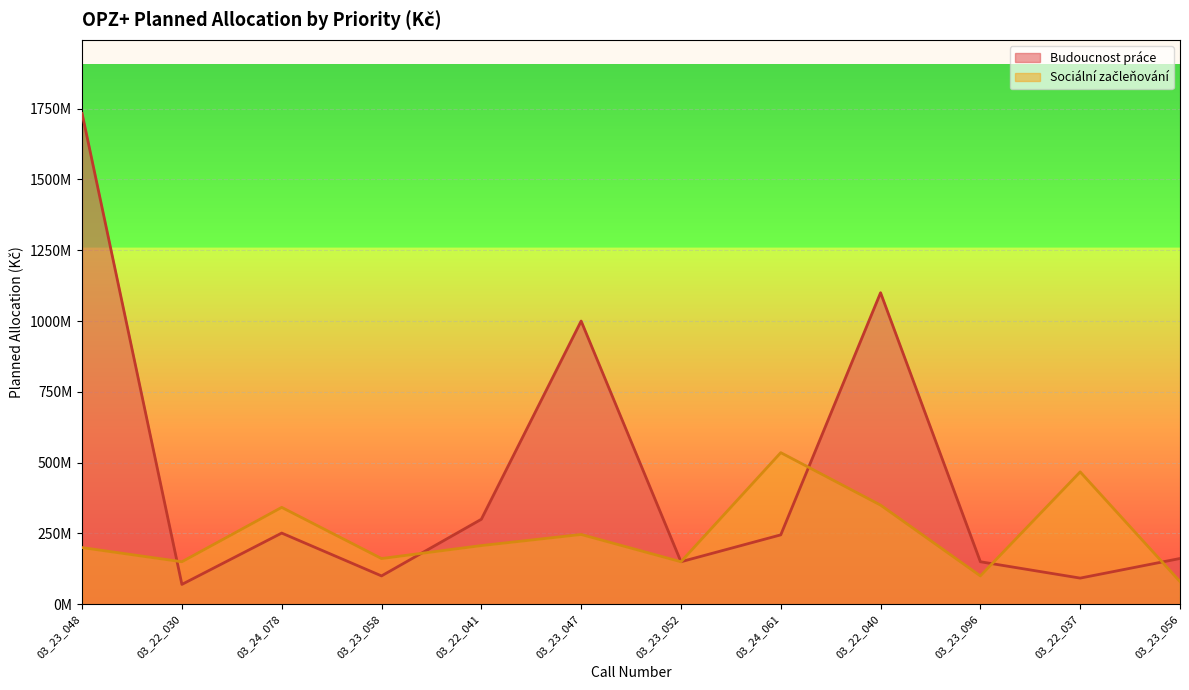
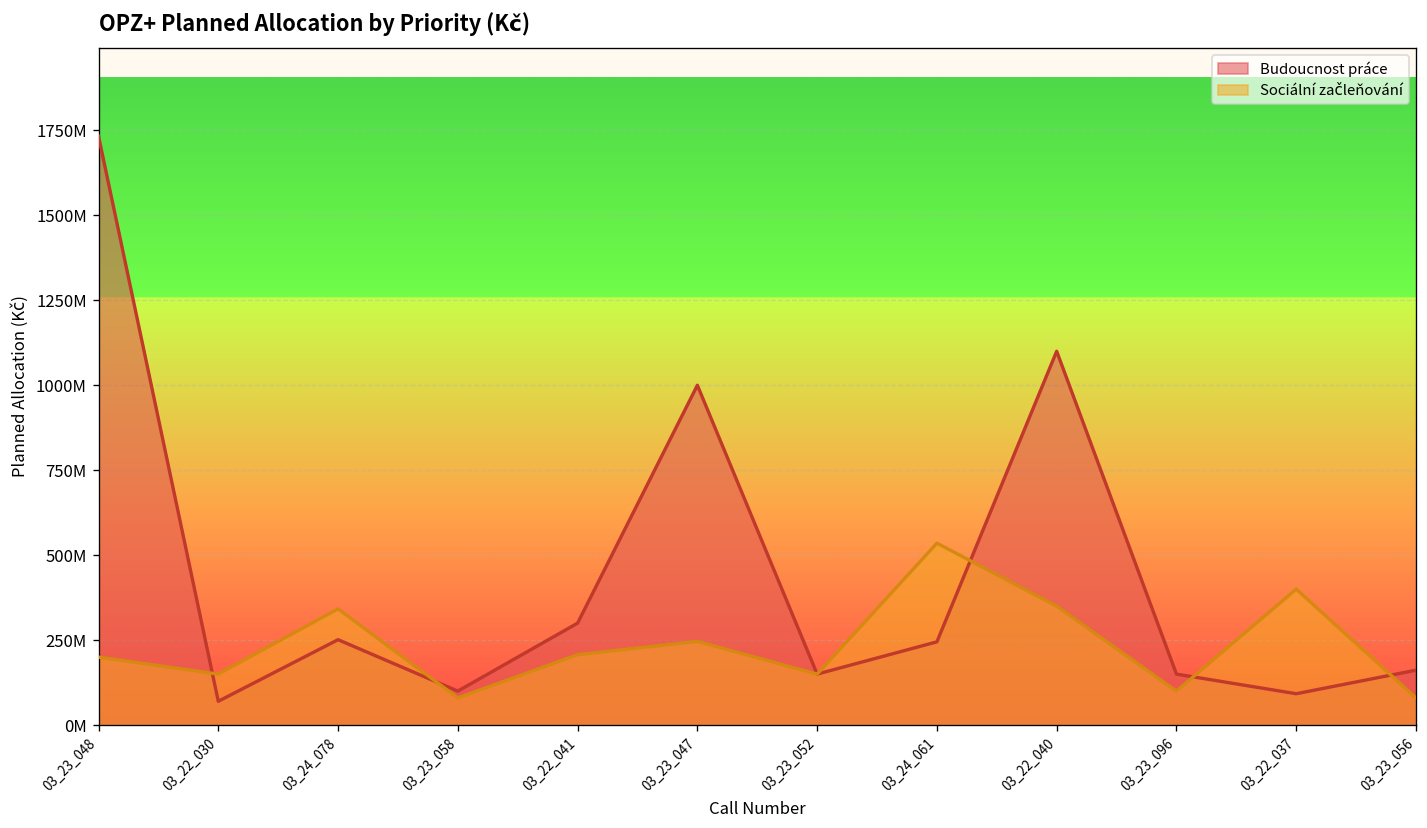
  {
    "Budoucnost práce": {
      "03_23_048": 1730000000,
      "03_22_030": 70000000,
      "03_24_078": 250000000,
      "03_23_058": 100000000,
      "03_22_041": 300000000,
      "03_23_047": 1000000000,
      "03_24_061": 240000000,
      "03_22_040": 1100000000,
      "03_23_096": 150000000,
      "03_22_037": 90000000,
      "03_23_056": 160000000
    },
    "Sociální začleňování": {
      "03_23_048": 200000000,
      "03_22_030": 150000000,
      "03_24_078": 340000000,
-     "03_23_058": 160000000,
+     "03_23_058": 80000000,
      "03_22_041": 210000000,
      "03_23_047": 250000000,
      "03_24_061": 540000000,
      "03_22_040": 350000000,
      "03_23_096": 100000000,
-     "03_22_037": 470000000,
+     "03_22_037": 400000000,
      "03_23_056": 80000000
    }
  }
